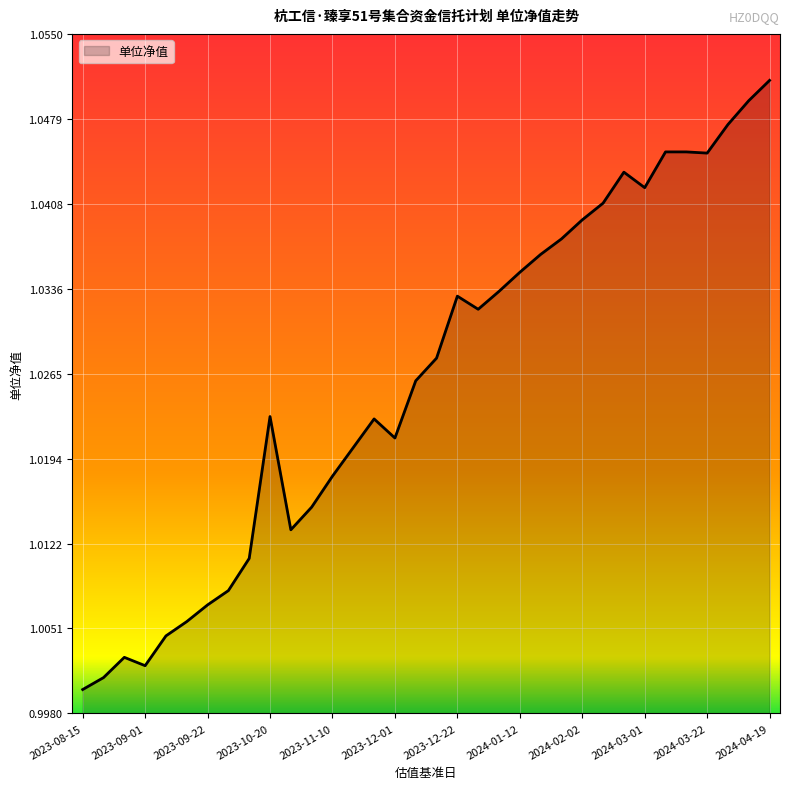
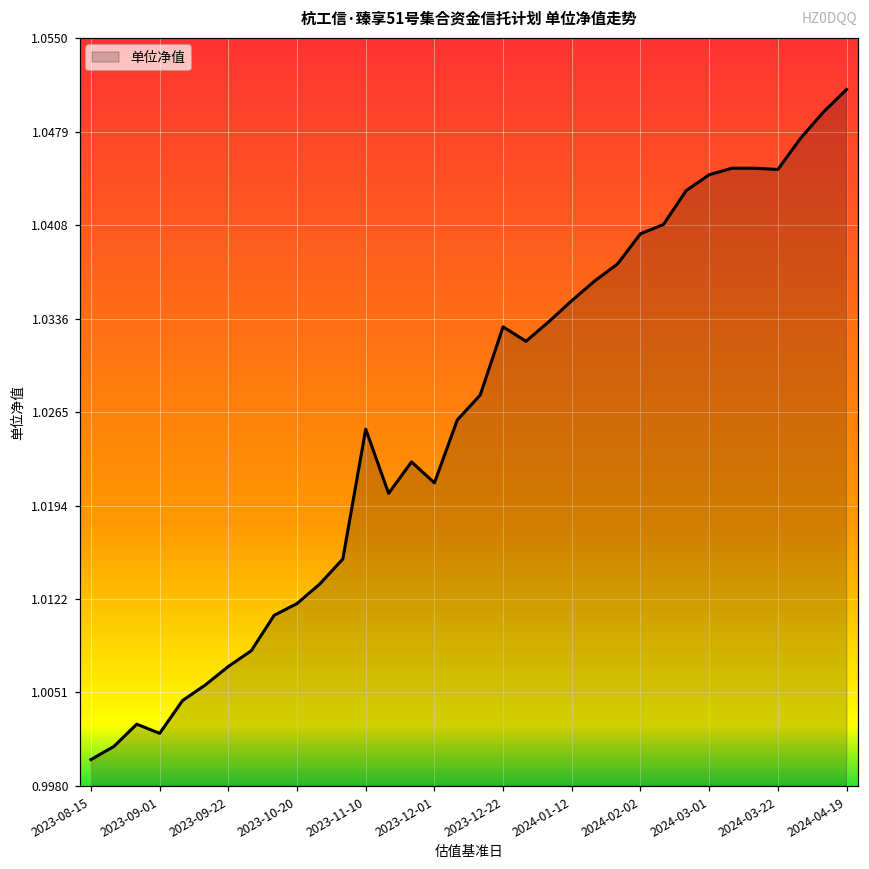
  {
    "2023-08-15": 1.0000,
    "2023-09-01": 1.0020,
    "2023-09-22": 1.0071,
-   "2023-10-20": 1.0229,
-   "2023-11-10": 1.0179,
+   "2023-10-20": 1.0119,
+   "2023-11-10": 1.0252,
    "2023-12-01": 1.0211,
    "2023-12-22": 1.0330,
    "2024-01-12": 1.0350,
-   "2024-02-02": 1.0394,
-   "2024-03-01": 1.0421,
+   "2024-02-02": 1.0401,
+   "2024-03-01": 1.0446,
    "2024-03-22": 1.0450,
    "2024-04-19": 1.0511
  }
